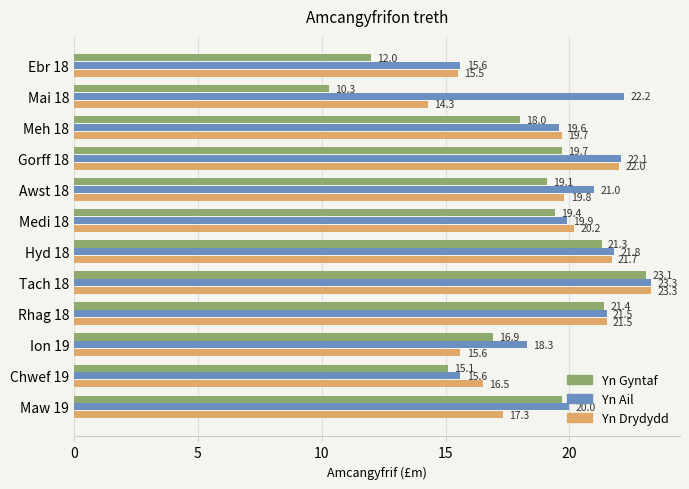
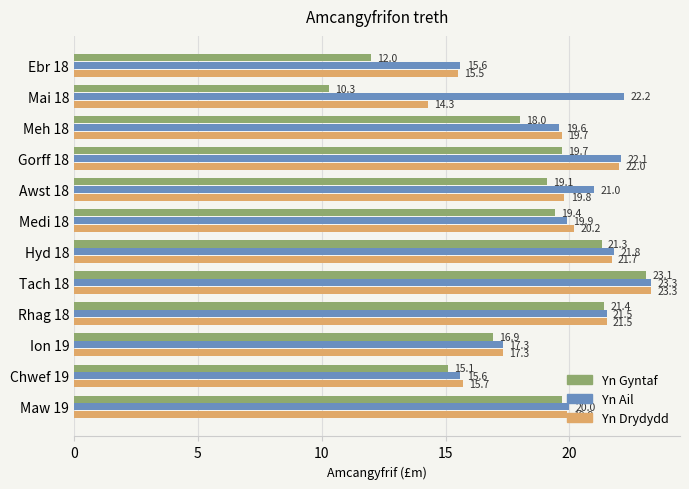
  {
    "Yn Gyntaf": {
      "Ebr 18": 12.0,
      "Mai 18": 10.3,
      "Meh 18": 18.0,
      "Gorff 18": 19.7,
      "Awst 18": 19.1,
      "Medi 18": 19.4,
      "Hyd 18": 21.3,
      "Ion 19": 16.9,
      "Chwef 19": 15.1,
      "Maw 19": 19.7
    },
    "Yn Ail": {
      "Mai 18": 22.2,
      "Awst 18": 21.0,
      "Medi 18": 19.9,
-     "Ion 19": 18.3,
+     "Ion 19": 17.3,
      "Chwef 19": 15.6,
      "Maw 19": 20.0
    },
    "Yn Drydydd": {
      "Mai 18": 14.3,
      "Awst 18": 19.8,
      "Medi 18": 20.2,
-     "Ion 19": 15.6,
-     "Chwef 19": 16.5,
-     "Maw 19": 17.3
+     "Ion 19": 17.3,
+     "Chwef 19": 15.7,
+     "Maw 19": 19.9
    }
  }
